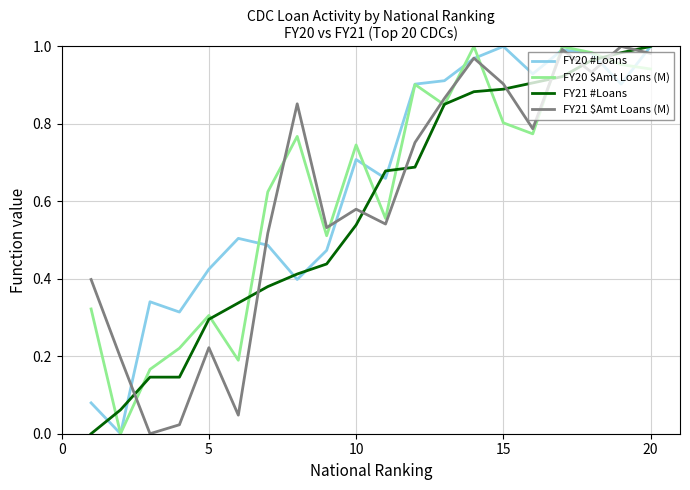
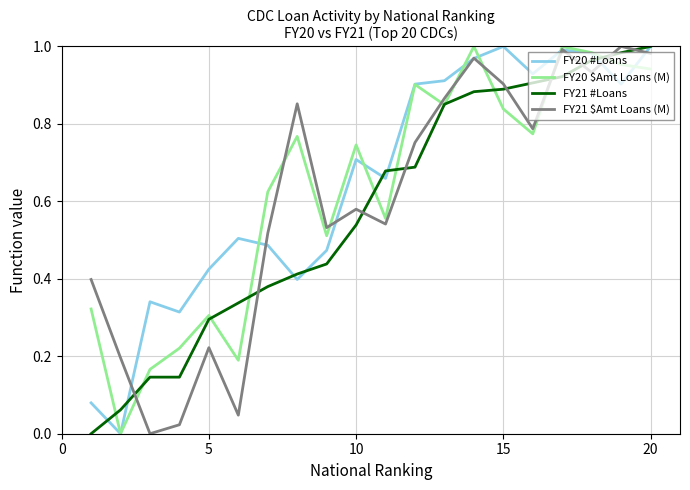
  {
    "FY20 #Loans": {
      "5": 0.42,
      "10": 0.71,
      "15": 1.00
    },
    "FY20 $Amt Loans (M)": {
      "5": 0.31,
      "10": 0.75,
-     "15": 0.80
+     "15": 0.84
    },
    "FY21 #Loans": {
      "5": 0.30,
      "10": 0.54,
      "15": 0.89
    },
    "FY21 $Amt Loans (M)": {
      "5": 0.22,
      "10": 0.58,
      "15": 0.90
    }
  }
